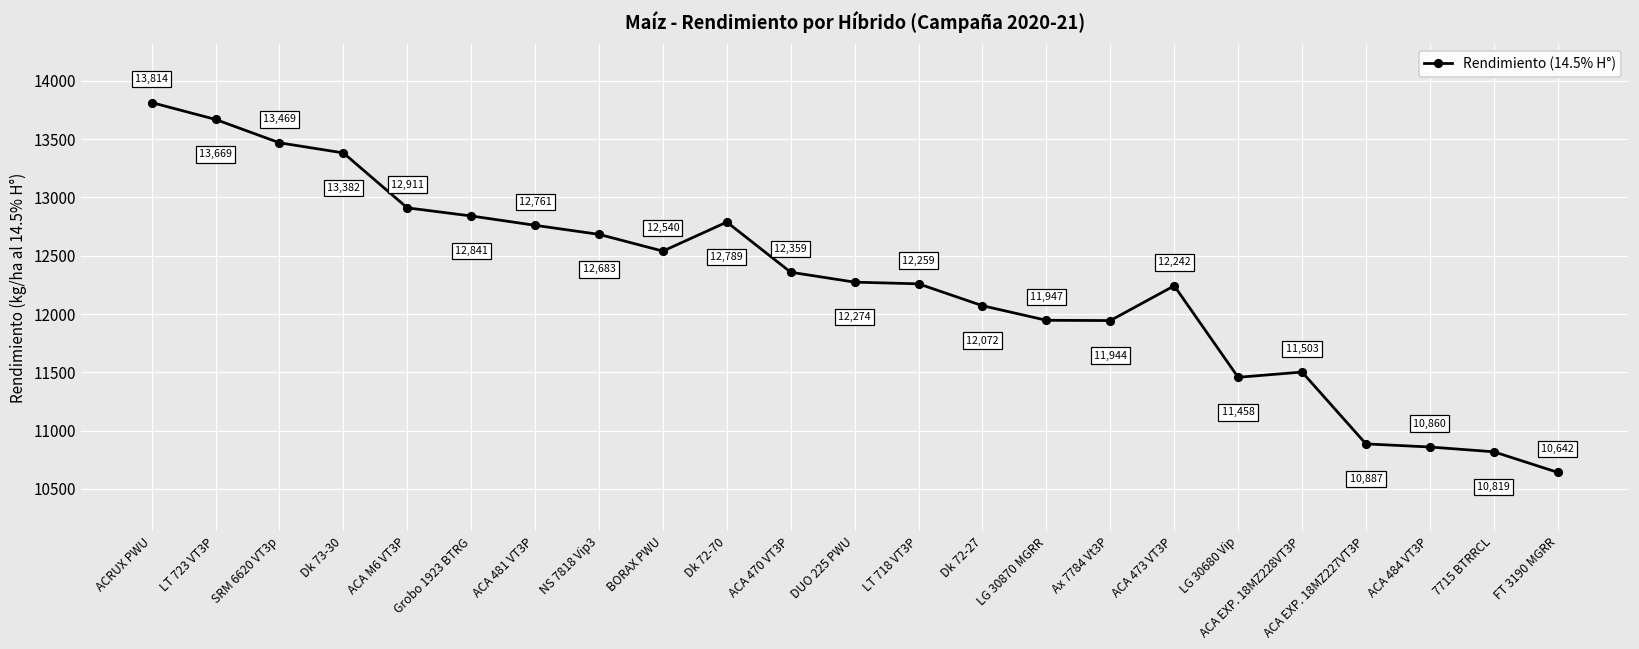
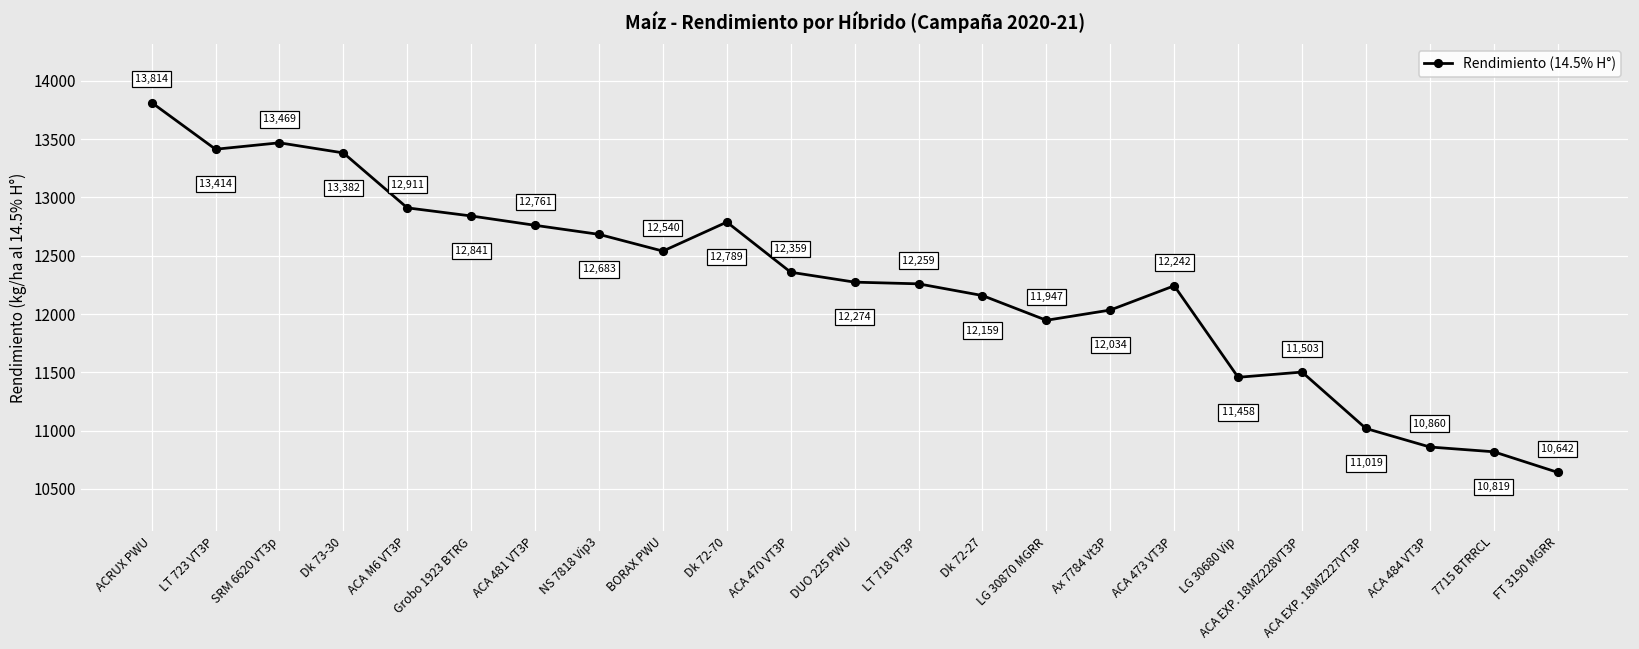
  {
-   "LT 723 VT3P": "13,669",
-   "Dk 72-27": "12,072",
-   "Ax 7784 Vt3P": "11,944",
-   "ACA EXP. 18MZ227VT3P": "10,887"
+   "LT 723 VT3P": "13,414",
+   "Dk 72-27": "12,159",
+   "Ax 7784 Vt3P": "12,034",
+   "ACA EXP. 18MZ227VT3P": "11,019"
  }
